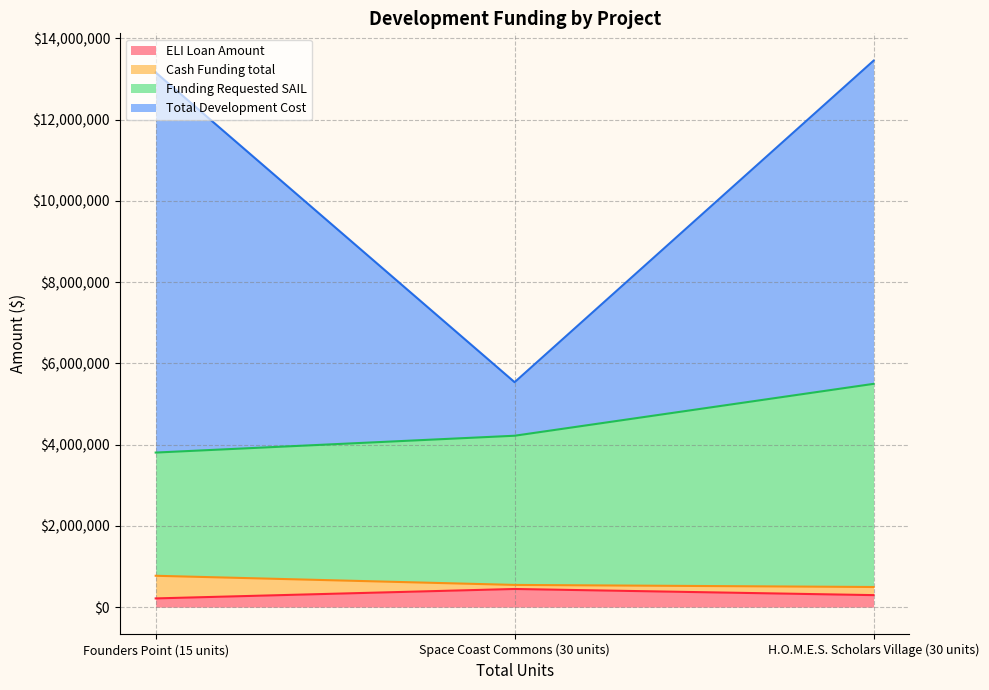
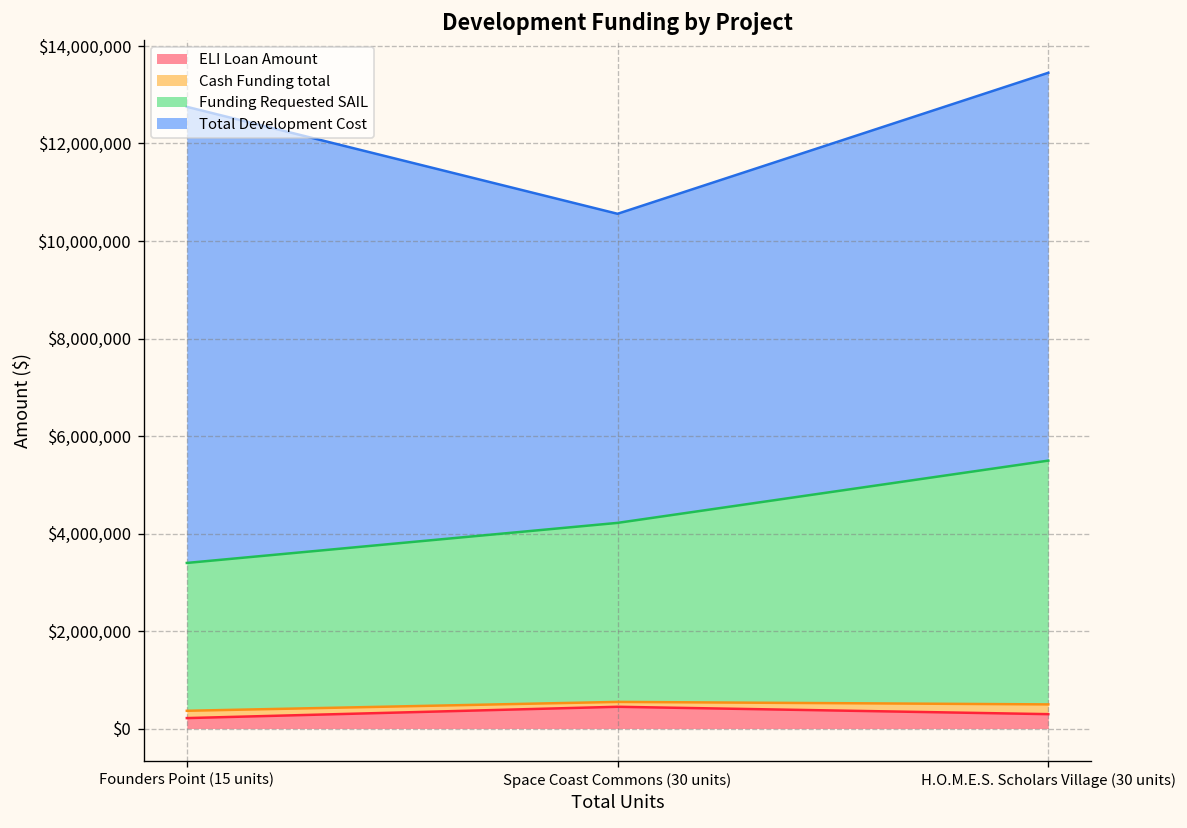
  {
    "ELI Loan Amount": {
      "Founders Point (15 units)": "$200,000",
      "Space Coast Commons (30 units)": "$400,000",
      "H.O.M.E.S. Scholars Village (30 units)": "$300,000"
    },
    "Cash Funding total": {
-     "Founders Point (15 units)": "$600,000",
+     "Founders Point (15 units)": "$200,000",
      "Space Coast Commons (30 units)": "$100,000",
      "H.O.M.E.S. Scholars Village (30 units)": "$200,000"
    },
    "Funding Requested SAIL": {
      "Founders Point (15 units)": "$3,000,000",
      "Space Coast Commons (30 units)": "$3,700,000",
      "H.O.M.E.S. Scholars Village (30 units)": "$5,000,000"
    },
    "Total Development Cost": {
-     "Space Coast Commons (30 units)": "$1,300,000",
+     "Space Coast Commons (30 units)": "$6,300,000",
      "H.O.M.E.S. Scholars Village (30 units)": "$8,000,000"
    }
  }
